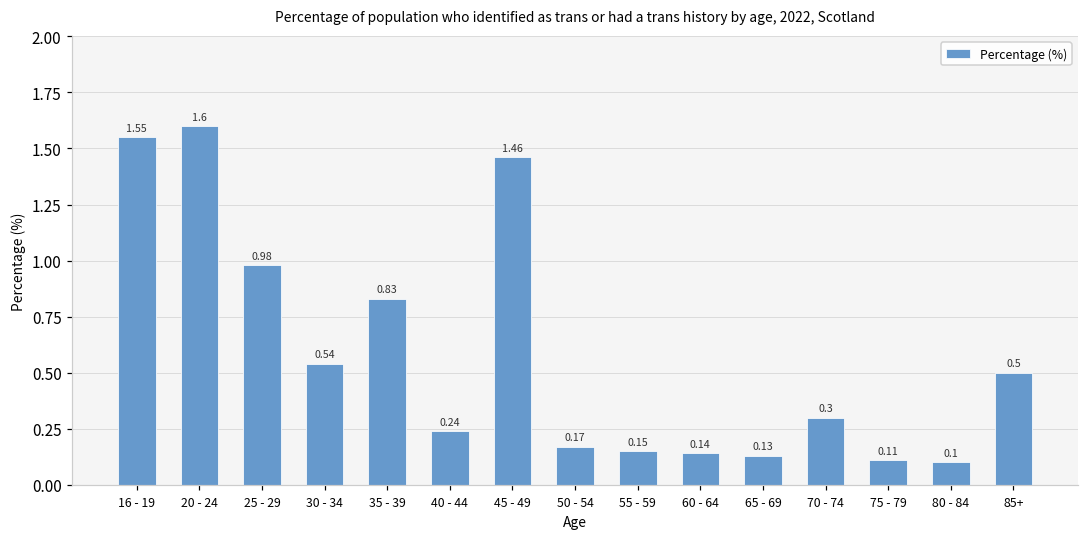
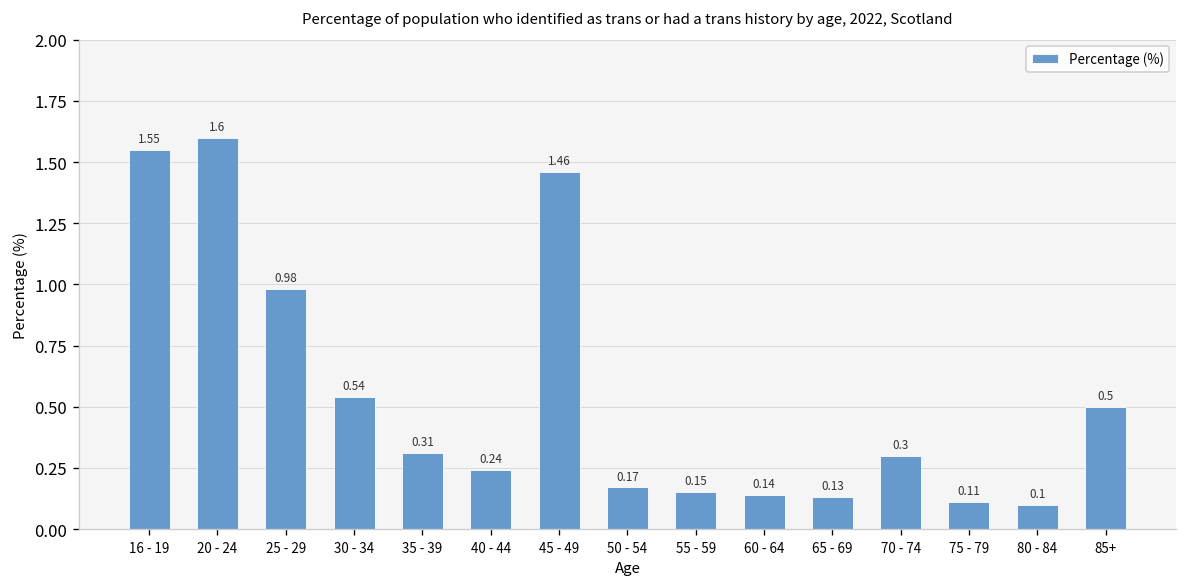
  {
    "16 - 19": 1.55,
    "20 - 24": 1.6,
    "25 - 29": 0.98,
    "30 - 34": 0.54,
-   "35 - 39": 0.83,
+   "35 - 39": 0.31,
    "40 - 44": 0.24,
    "45 - 49": 1.46,
    "50 - 54": 0.17,
    "55 - 59": 0.15,
    "60 - 64": 0.14,
    "65 - 69": 0.13,
    "70 - 74": 0.3,
    "75 - 79": 0.11,
    "80 - 84": 0.1,
    "85+": 0.5
  }
